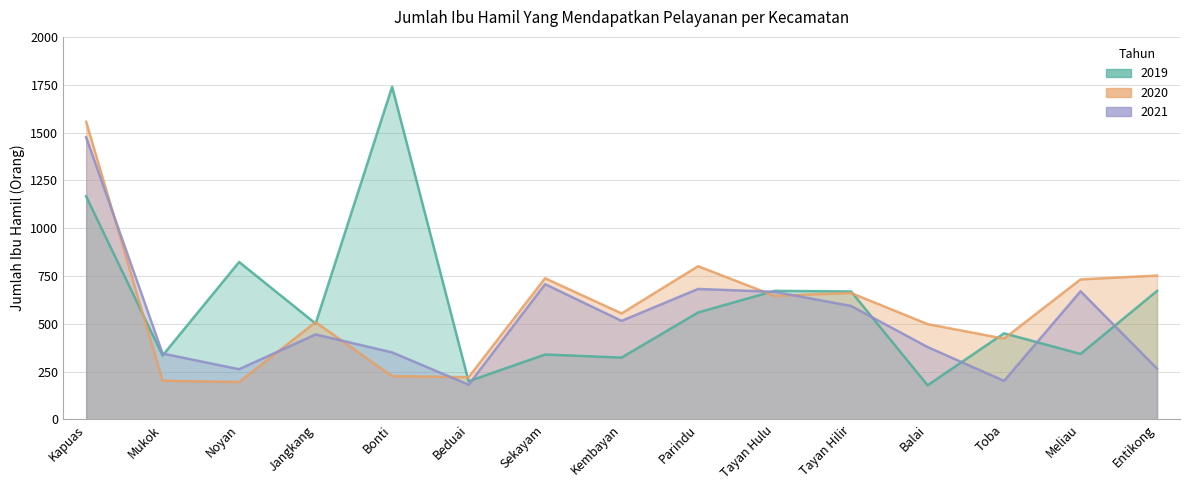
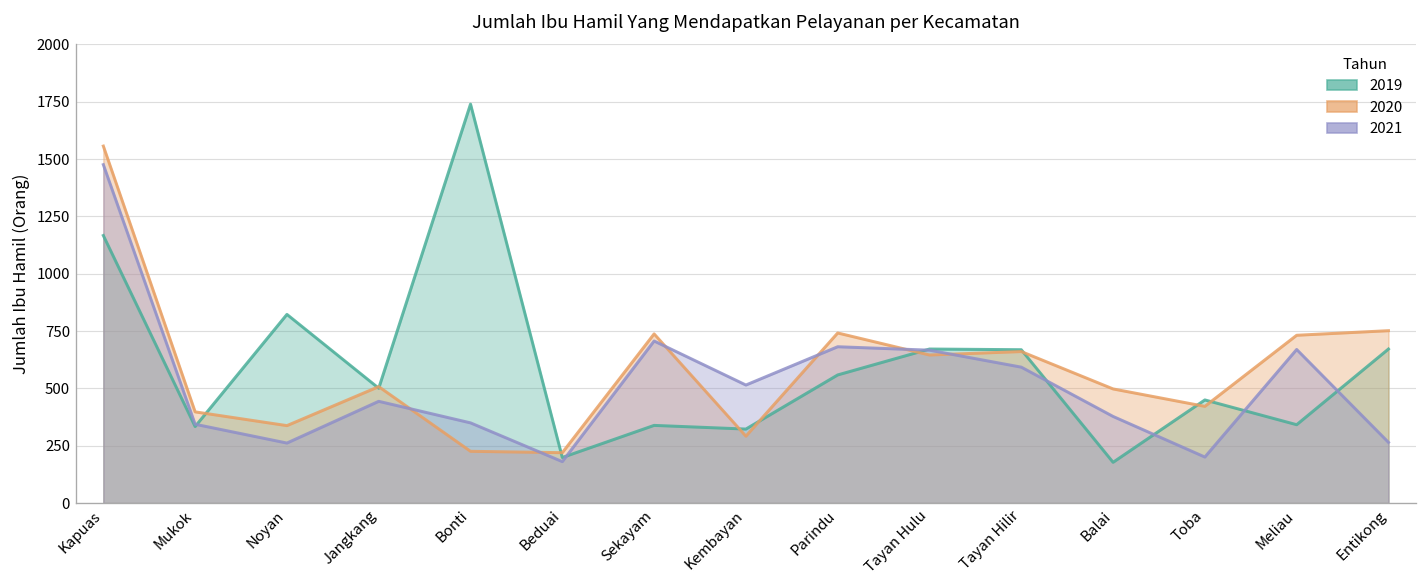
  {
    "2020": {
      "Kapuas": 1560,
-     "Mukok": 200,
-     "Noyan": 200,
+     "Mukok": 400,
+     "Noyan": 340,
      "Bonti": 230,
      "Beduai": 220,
      "Sekayam": 740,
-     "Kembayan": 550,
-     "Parindu": 800,
+     "Kembayan": 290,
+     "Parindu": 740,
      "Tayan Hulu": 650,
      "Balai": 500,
      "Toba": 420,
      "Meliau": 730,
      "Entikong": 750
    }
  }
